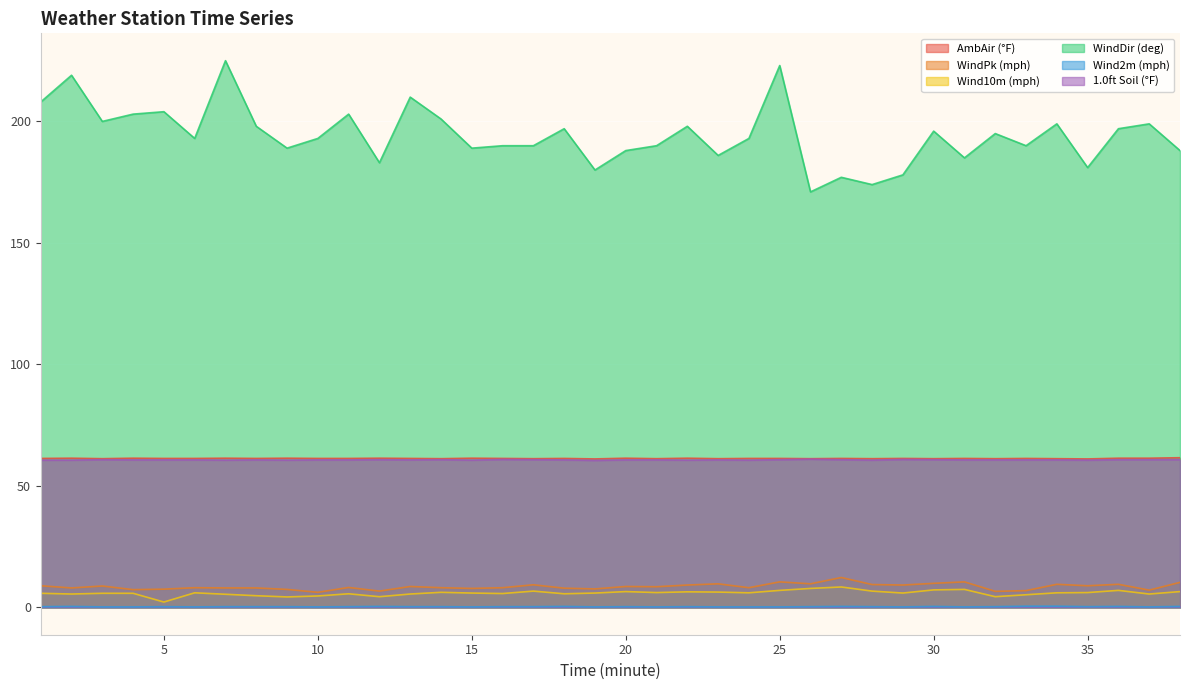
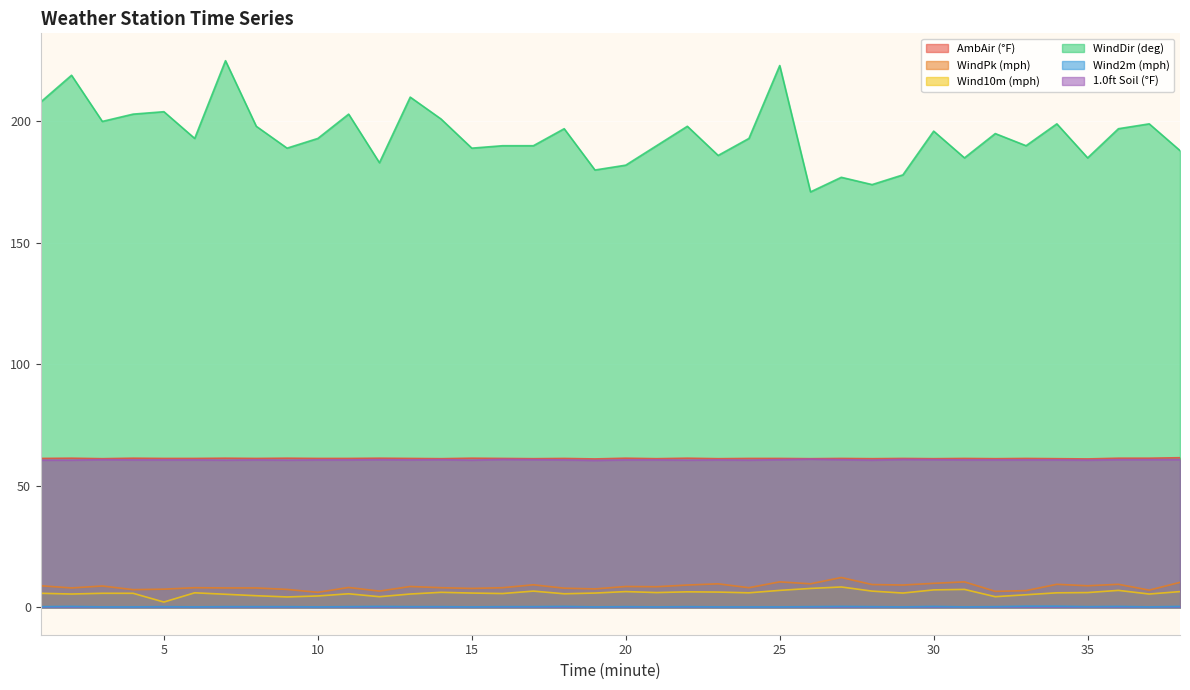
  {
    "Wind10m (mph)": {
      "5": 2,
      "10": 5,
      "15": 6,
      "20": 7,
      "25": 7,
      "30": 7,
      "35": 6
    },
    "WindDir (deg)": {
      "5": 204,
      "10": 193,
      "15": 189,
-     "20": 188,
+     "20": 182,
      "25": 223,
      "30": 196,
-     "35": 181
+     "35": 185
    },
    "Wind2m (mph)": {
      "5": 0,
      "10": 0,
      "15": 0,
      "20": 0,
      "25": 0,
      "30": 0,
      "35": 0
    }
  }
